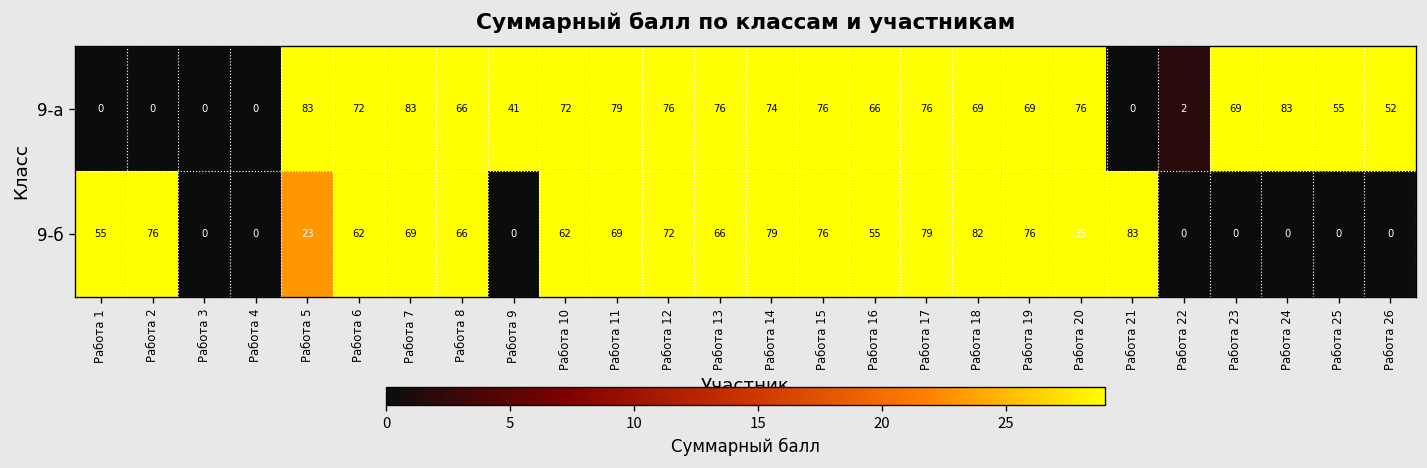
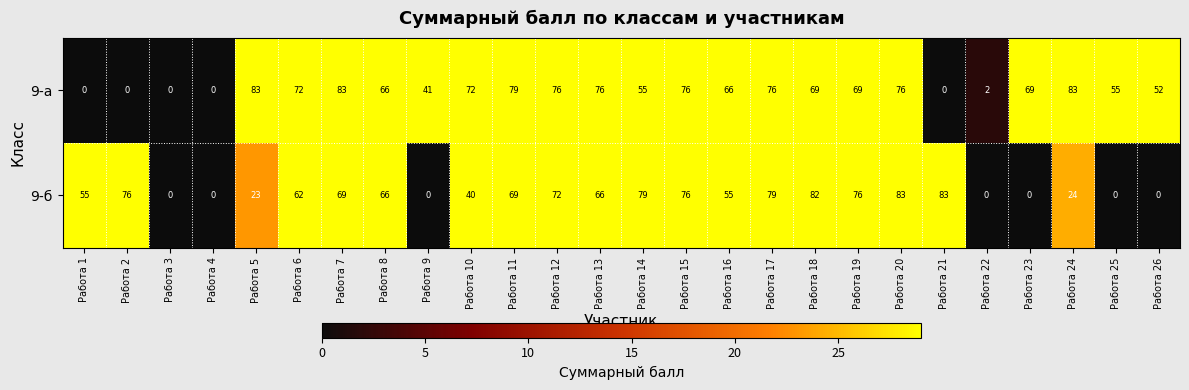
  {
    "9-а": {
      "Работа 1": 0,
      "Работа 2": 0,
      "Работа 3": 0,
      "Работа 4": 0,
      "Работа 5": 83,
      "Работа 6": 72,
      "Работа 7": 83,
      "Работа 8": 66,
      "Работа 9": 41,
      "Работа 10": 72,
      "Работа 11": 79,
      "Работа 12": 76,
      "Работа 13": 76,
-     "Работа 14": 74,
+     "Работа 14": 55,
      "Работа 15": 76,
      "Работа 16": 66,
      "Работа 17": 76,
      "Работа 18": 69,
      "Работа 19": 69,
      "Работа 20": 76,
      "Работа 21": 0,
      "Работа 22": 2,
      "Работа 23": 69,
      "Работа 24": 83,
      "Работа 25": 55,
      "Работа 26": 52
    },
    "9-б": {
      "Работа 1": 55,
      "Работа 2": 76,
      "Работа 3": 0,
      "Работа 4": 0,
      "Работа 5": 23,
      "Работа 6": 62,
      "Работа 7": 69,
      "Работа 8": 66,
      "Работа 9": 0,
-     "Работа 10": 62,
+     "Работа 10": 40,
      "Работа 11": 69,
      "Работа 12": 72,
      "Работа 13": 66,
      "Работа 14": 79,
      "Работа 15": 76,
      "Работа 16": 55,
      "Работа 17": 79,
      "Работа 18": 82,
      "Работа 19": 76,
-     "Работа 20": 35,
+     "Работа 20": 83,
      "Работа 21": 83,
      "Работа 22": 0,
      "Работа 23": 0,
-     "Работа 24": 0,
+     "Работа 24": 24,
      "Работа 25": 0,
      "Работа 26": 0
    }
  }
